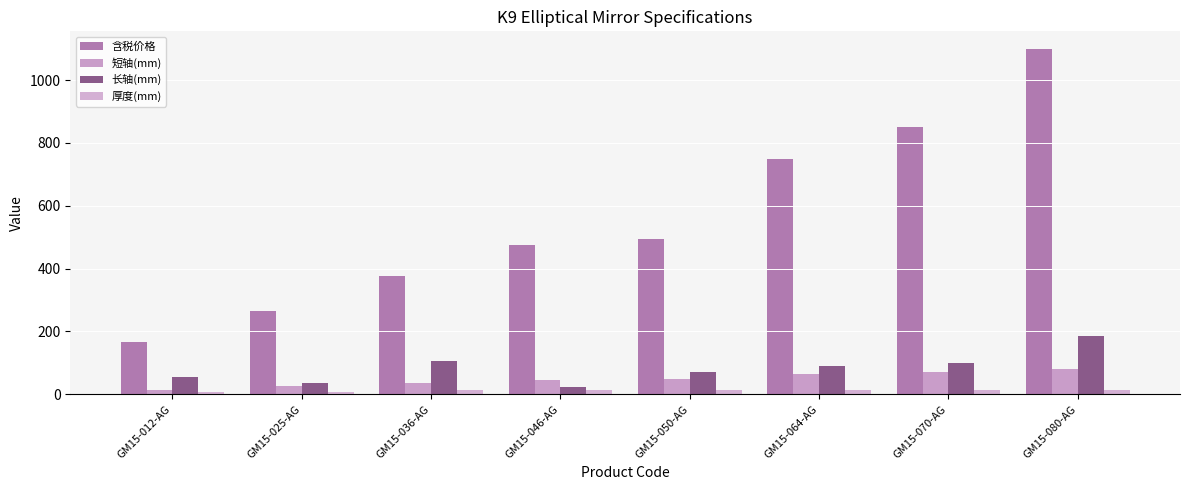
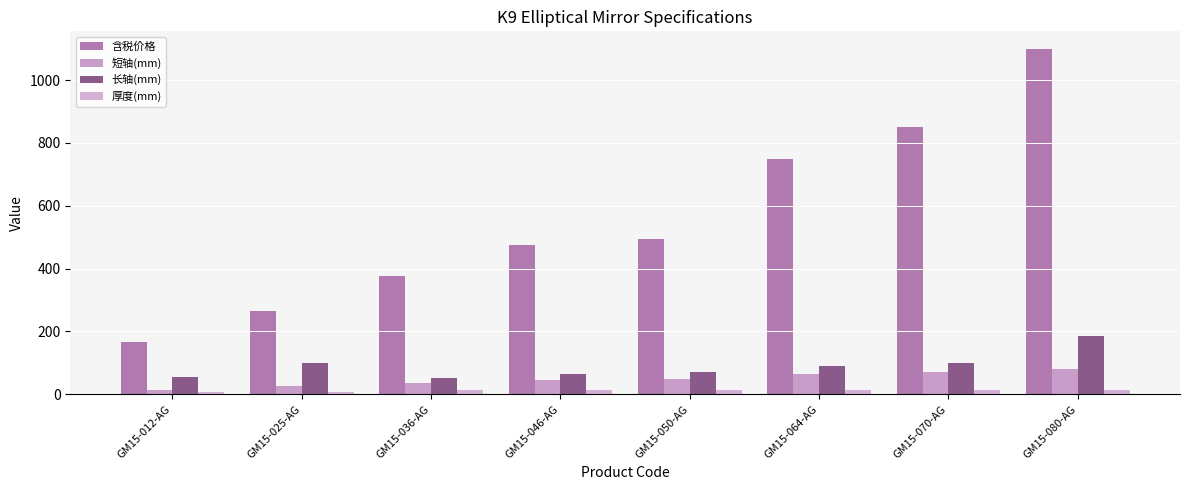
  {
    "长轴(mm)": {
      "GM15-012-AG": 60,
-     "GM15-025-AG": 40,
-     "GM15-036-AG": 110,
-     "GM15-046-AG": 20,
+     "GM15-025-AG": 100,
+     "GM15-036-AG": 50,
+     "GM15-046-AG": 70,
      "GM15-050-AG": 70,
      "GM15-064-AG": 90,
      "GM15-070-AG": 100,
      "GM15-080-AG": 190
    }
  }
